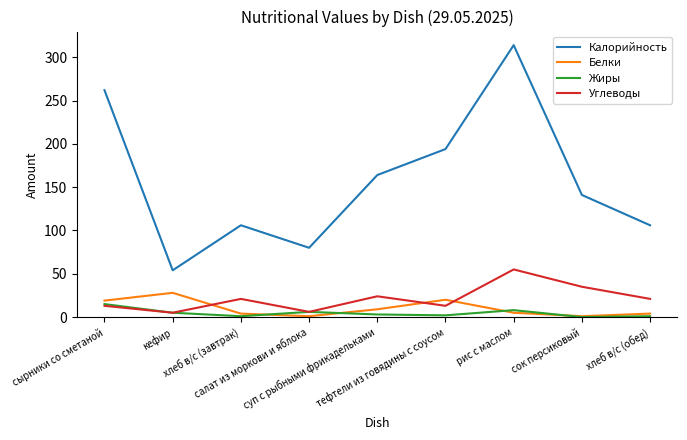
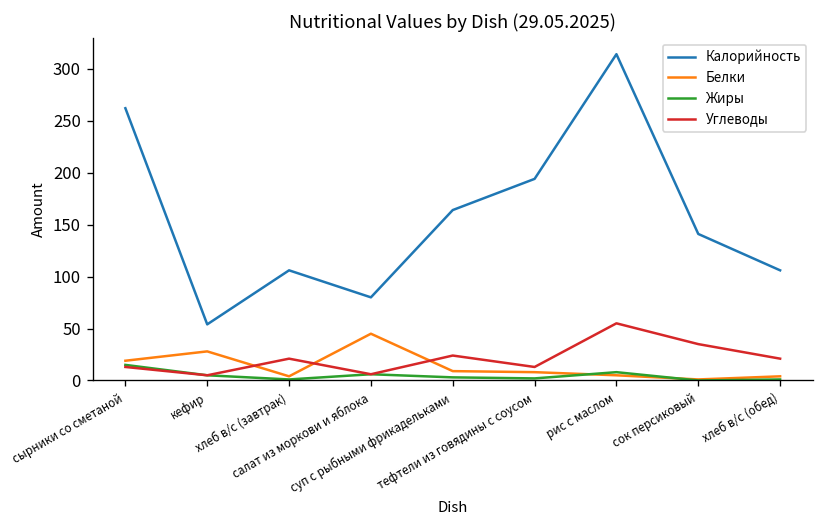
  {
    "Калорийность": {
      "сырники со сметаной": 260,
      "кефир": 50,
      "хлеб в/с (завтрак)": 110,
      "салат из моркови и яблока": 80,
      "суп с рыбными фрикадельками": 160,
      "тефтели из говядины с соусом": 190,
      "рис с маслом": 310,
      "сок персиковый": 140,
      "хлеб в/с (обед)": 110
    },
    "Белки": {
      "сырники со сметаной": 20,
      "кефир": 30,
      "хлеб в/с (завтрак)": 0,
-     "салат из моркови и яблока": 0,
+     "салат из моркови и яблока": 50,
      "суп с рыбными фрикадельками": 10,
-     "тефтели из говядины с соусом": 20,
+     "тефтели из говядины с соусом": 10,
      "рис с маслом": 10,
      "хлеб в/с (обед)": 0
    },
    "Жиры": {
      "хлеб в/с (завтрак)": 0,
      "суп с рыбными фрикадельками": 0,
      "тефтели из говядины с соусом": 0,
      "рис с маслом": 10,
      "хлеб в/с (обед)": 0
    },
    "Углеводы": {
      "хлеб в/с (завтрак)": 20,
      "суп с рыбными фрикадельками": 20,
      "тефтели из говядины с соусом": 10,
      "рис с маслом": 60,
      "сок персиковый": 40,
      "хлеб в/с (обед)": 20
    }
  }
